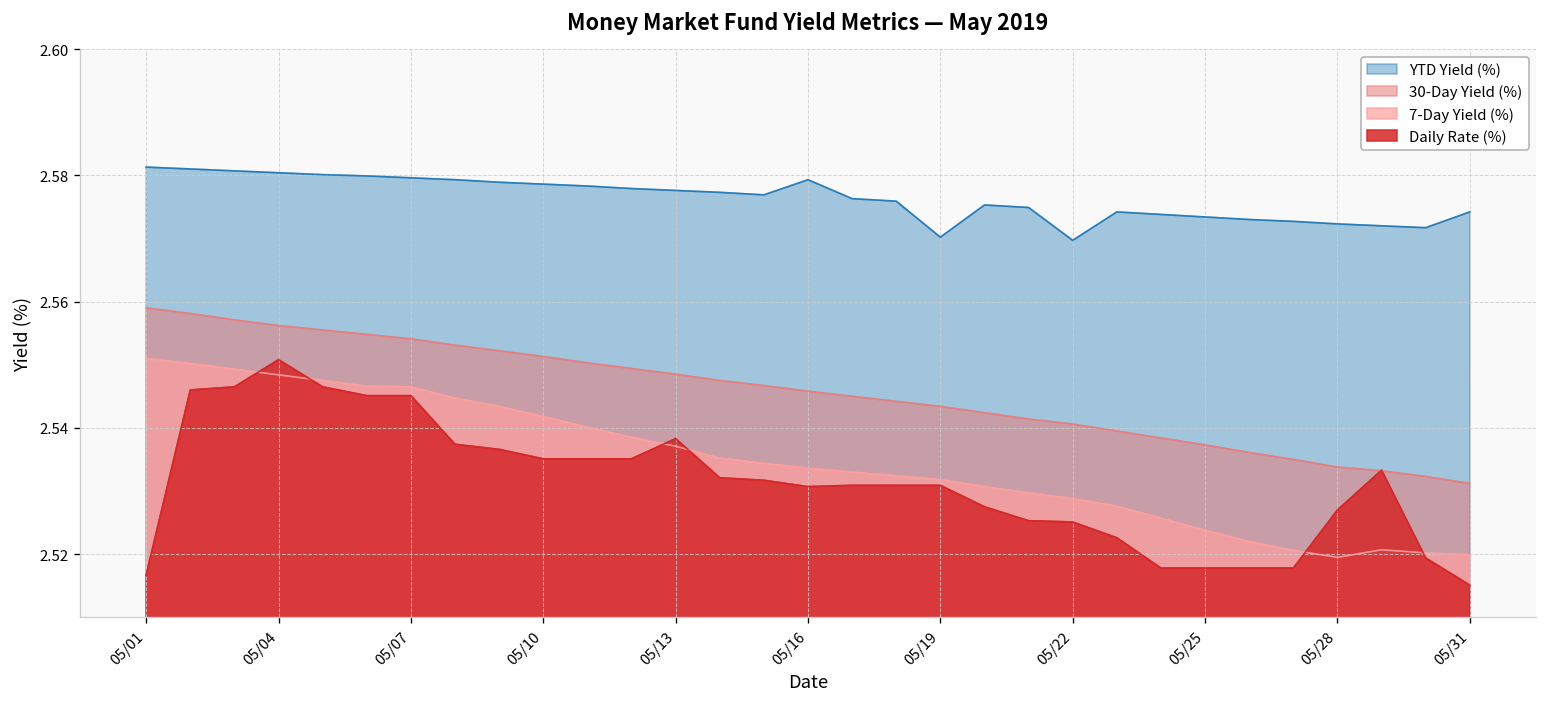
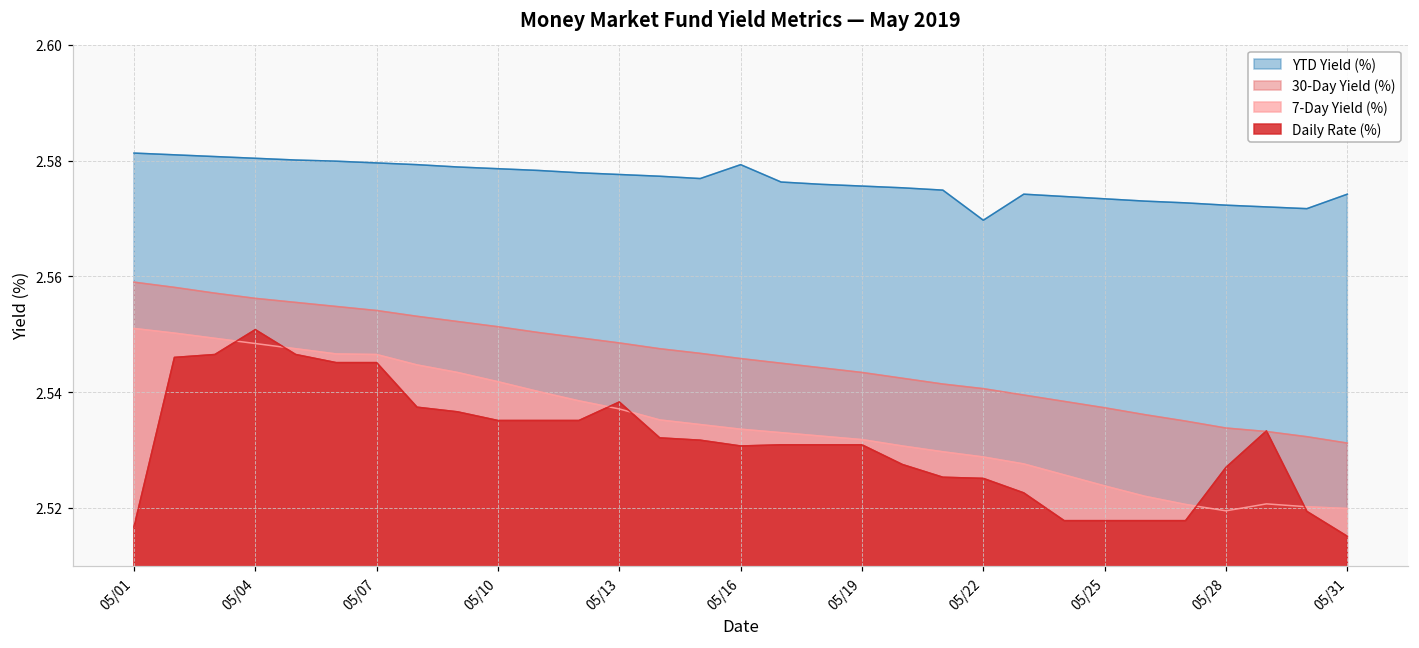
  {
    "YTD Yield (%)": {
      "05/01": 2.581,
      "05/04": 2.580,
      "05/07": 2.580,
      "05/10": 2.579,
      "05/13": 2.578,
      "05/16": 2.579,
-     "05/19": 2.570,
+     "05/19": 2.576,
      "05/22": 2.570,
      "05/25": 2.573,
      "05/28": 2.572,
      "05/31": 2.574
    },
    "Daily Rate (%)": {
      "05/01": 2.517,
      "05/04": 2.551,
      "05/07": 2.545,
      "05/10": 2.535,
      "05/13": 2.538,
      "05/16": 2.531,
      "05/19": 2.531,
      "05/22": 2.525,
      "05/25": 2.518,
      "05/28": 2.527,
      "05/31": 2.515
    }
  }
